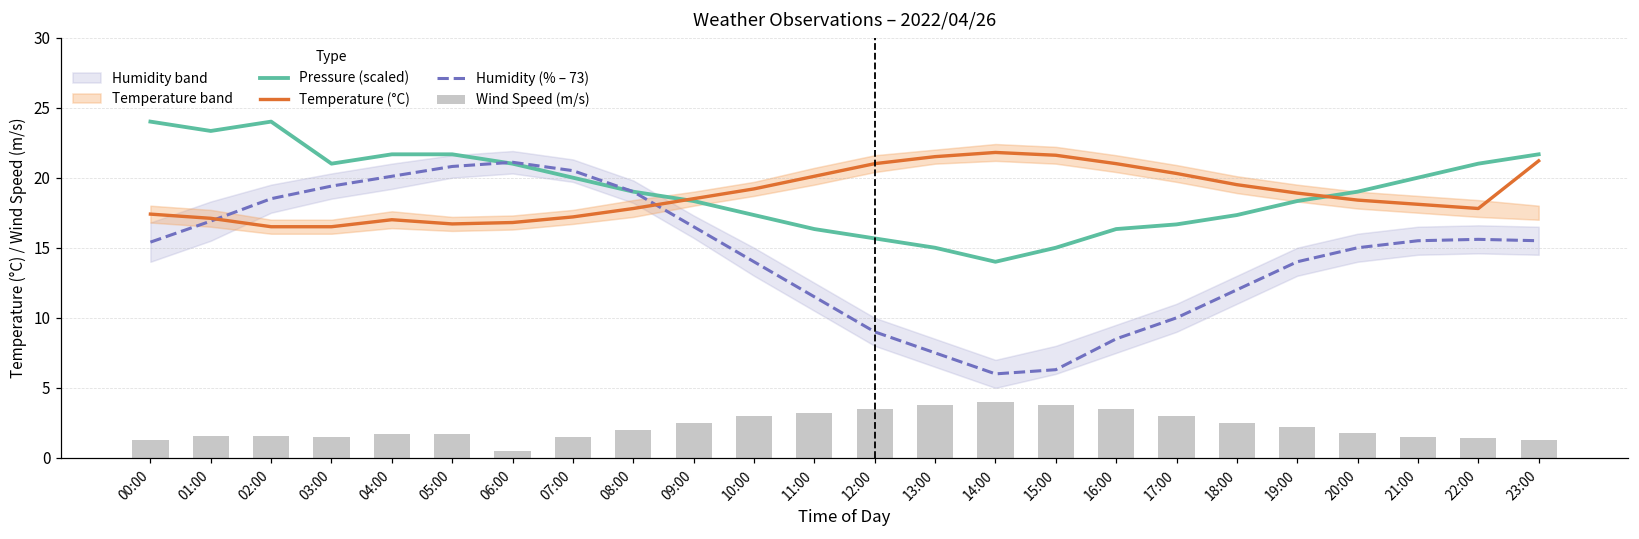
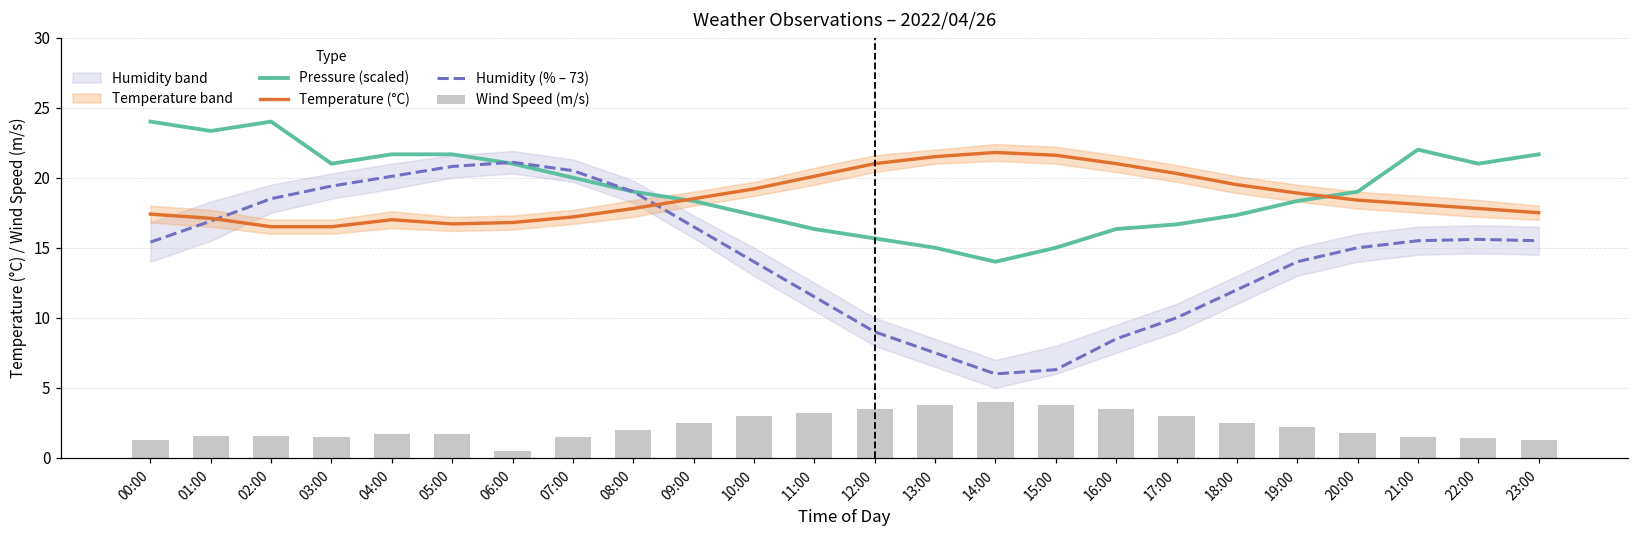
  {
    "Pressure (scaled)": {
      "00:00": 24.0,
      "01:00": 23.3,
      "02:00": 24.0,
      "03:00": 21.0,
      "04:00": 21.7,
      "07:00": 20.0,
      "10:00": 17.3,
      "11:00": 16.3,
      "12:00": 15.7,
      "13:00": 15.0,
      "14:00": 14.0,
      "15:00": 15.0,
      "16:00": 16.3,
      "17:00": 16.7,
      "18:00": 17.3,
      "19:00": 18.3,
-     "21:00": 20.0,
+     "21:00": 22.0,
      "22:00": 21.0,
      "23:00": 21.7
    },
    "Temperature (°C)": {
      "00:00": 17.4,
      "02:00": 16.5,
      "03:00": 16.5,
      "04:00": 17.0,
      "05:00": 16.7,
      "06:00": 16.8,
      "07:00": 17.2,
      "08:00": 17.8,
      "10:00": 19.2,
      "11:00": 20.1,
      "12:00": 21.0,
      "13:00": 21.5,
      "14:00": 21.8,
      "15:00": 21.6,
      "16:00": 21.0,
      "17:00": 20.3,
      "18:00": 19.5,
      "19:00": 18.9,
      "20:00": 18.4,
      "21:00": 18.1,
      "22:00": 17.8,
-     "23:00": 21.2
+     "23:00": 17.5
    },
    "Humidity (% – 73)": {
      "00:00": 15.4,
      "02:00": 18.5,
      "03:00": 19.4,
      "04:00": 20.1,
      "05:00": 20.8,
      "07:00": 20.5,
      "09:00": 16.5,
      "10:00": 14.0,
      "11:00": 11.5,
      "12:00": 9.0,
      "13:00": 7.5,
      "14:00": 6.0,
      "15:00": 6.3,
      "16:00": 8.5,
      "17:00": 10.0,
      "18:00": 12.0,
      "19:00": 14.0,
      "20:00": 15.0,
      "21:00": 15.5,
      "22:00": 15.6,
      "23:00": 15.5
    }
  }
